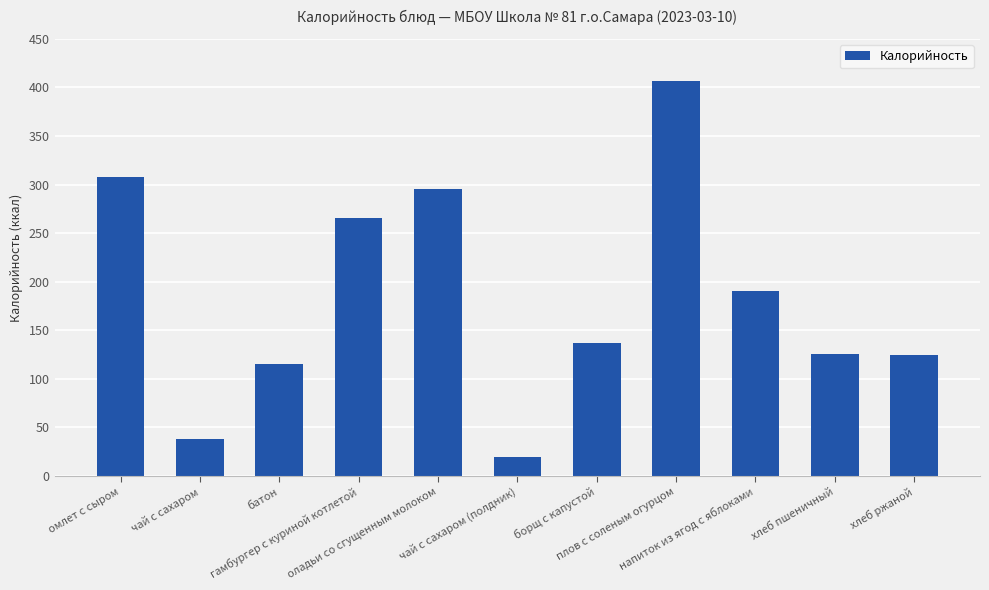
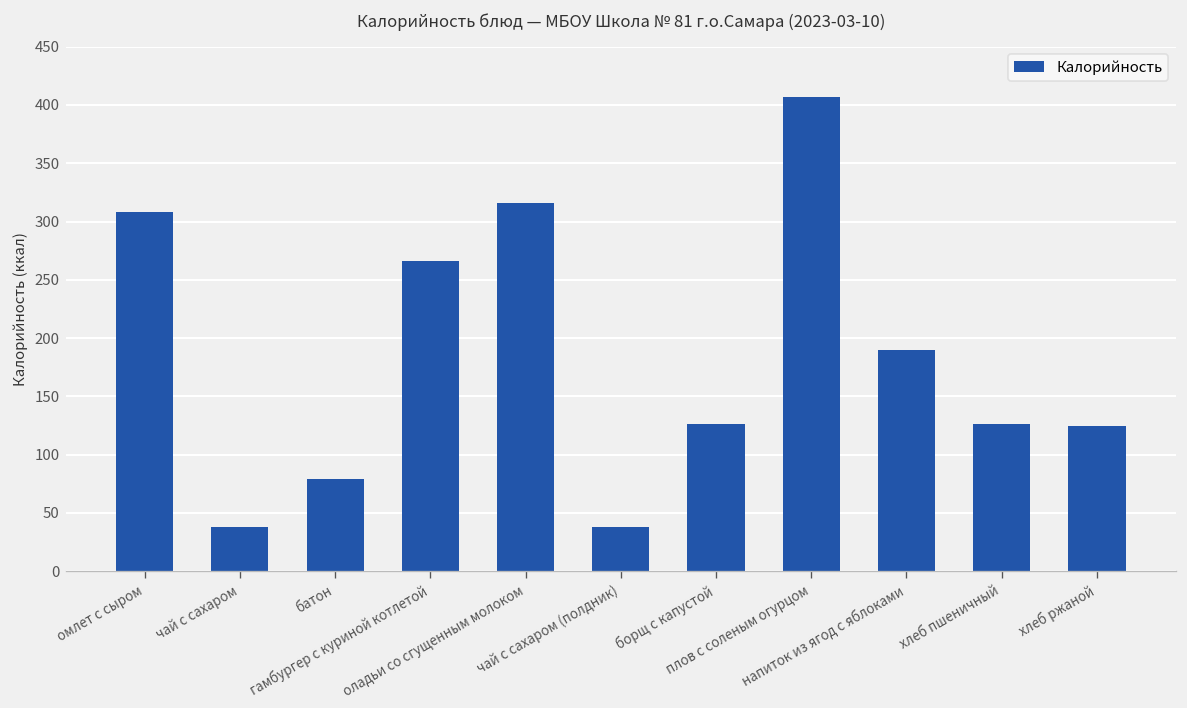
  {
    "омлет с сыром": 310,
    "чай с сахаром": 40,
-   "батон": 120,
+   "батон": 80,
    "гамбургер с куриной котлетой": 270,
-   "оладьи со сгущенным молоком": 300,
-   "чай с сахаром (полдник)": 20,
-   "борщ с капустой": 140,
+   "оладьи со сгущенным молоком": 320,
+   "чай с сахаром (полдник)": 40,
+   "борщ с капустой": 130,
    "плов с соленым огурцом": 410,
    "напиток из ягод с яблоками": 190,
    "хлеб пшеничный": 130,
    "хлеб ржаной": 130
  }
